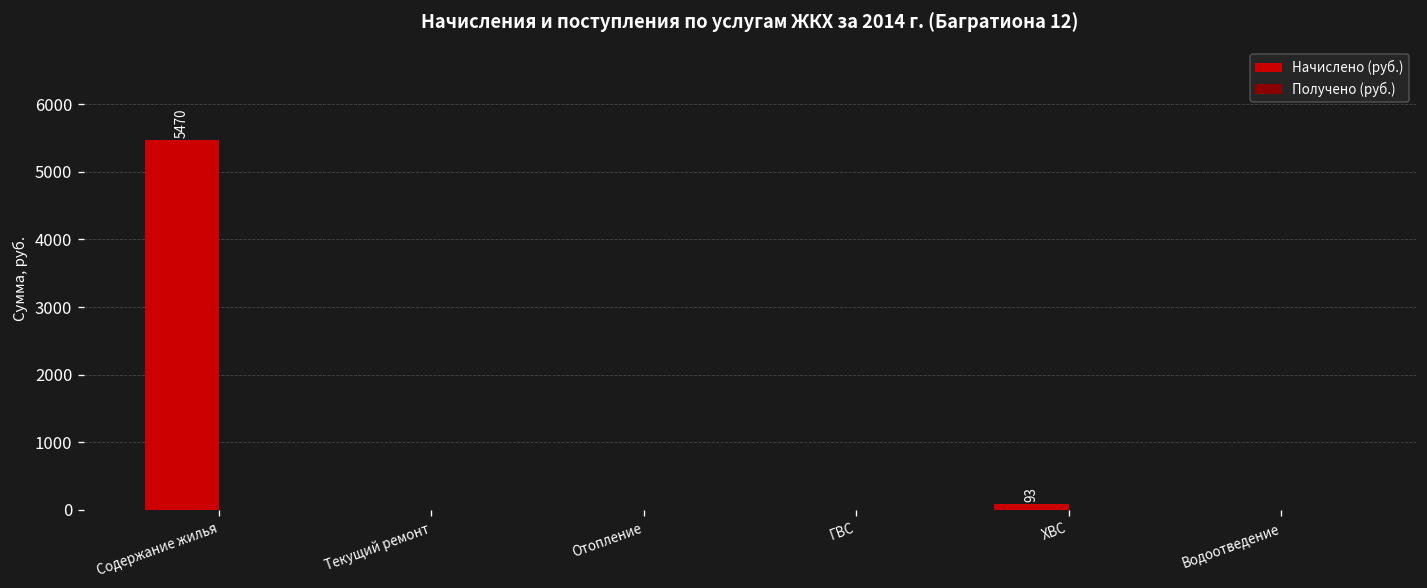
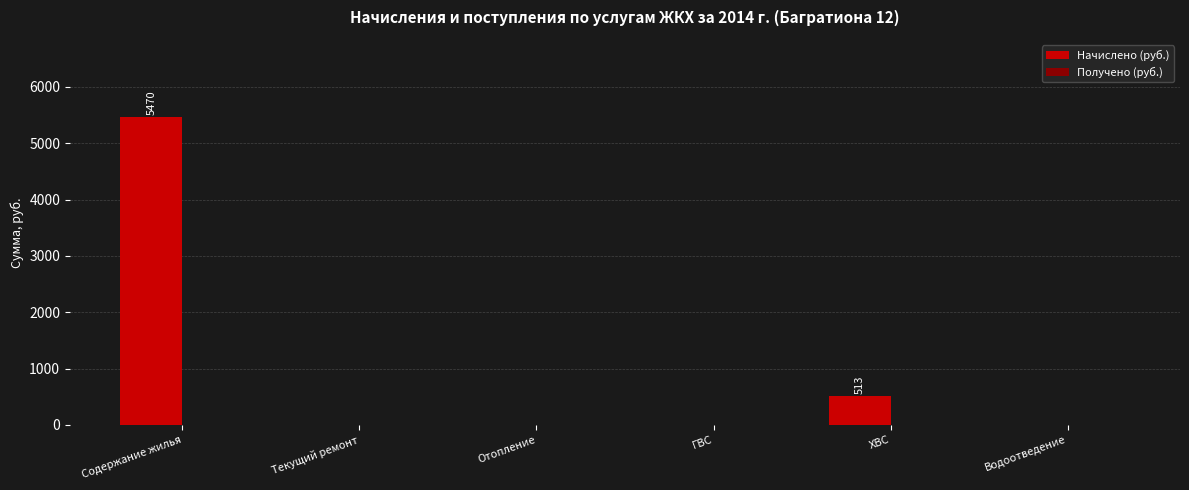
  {
    "Начислено (руб.)": {
      "Содержание жилья": 5470,
-     "ХВС": 93
+     "ХВС": 513
    },
    "Получено (руб.)": {
      "Содержание жилья": 0,
      "Текущий ремонт": 0,
      "Отопление": 0,
      "ГВС": 0,
      "ХВС": 0,
      "Водоотведение": 0
    }
  }
